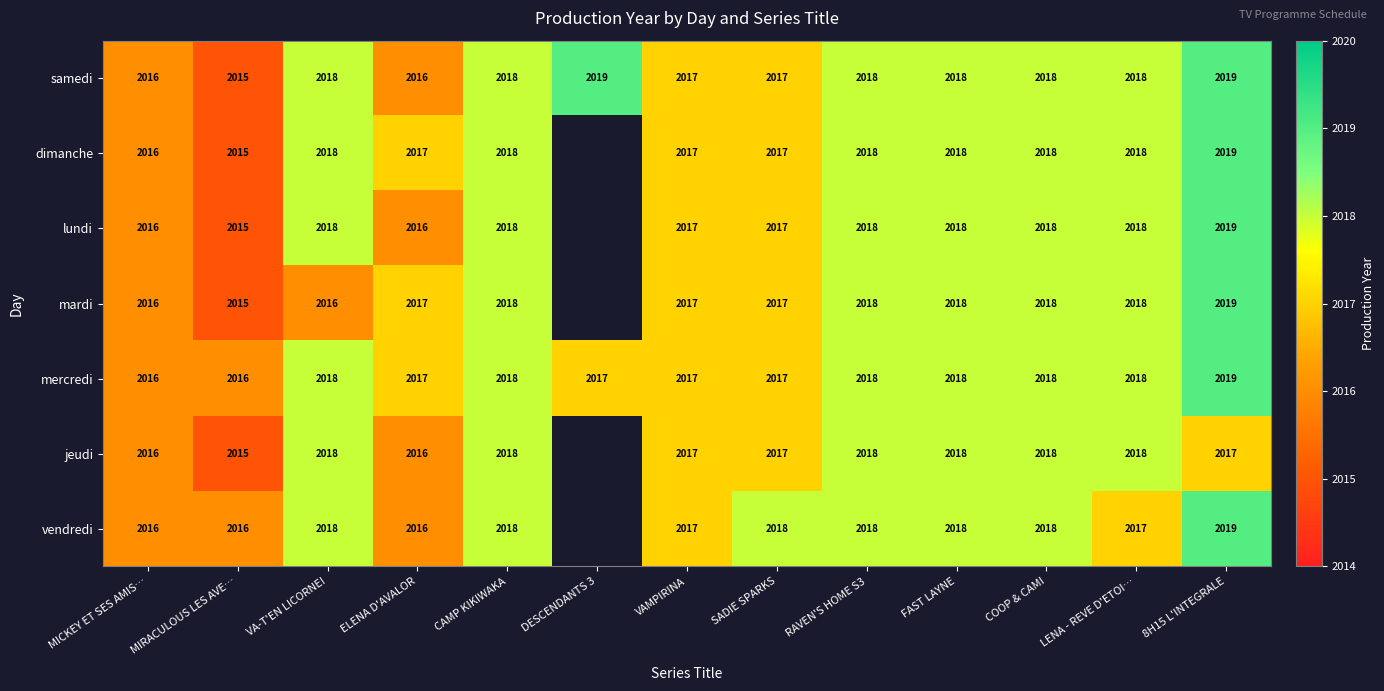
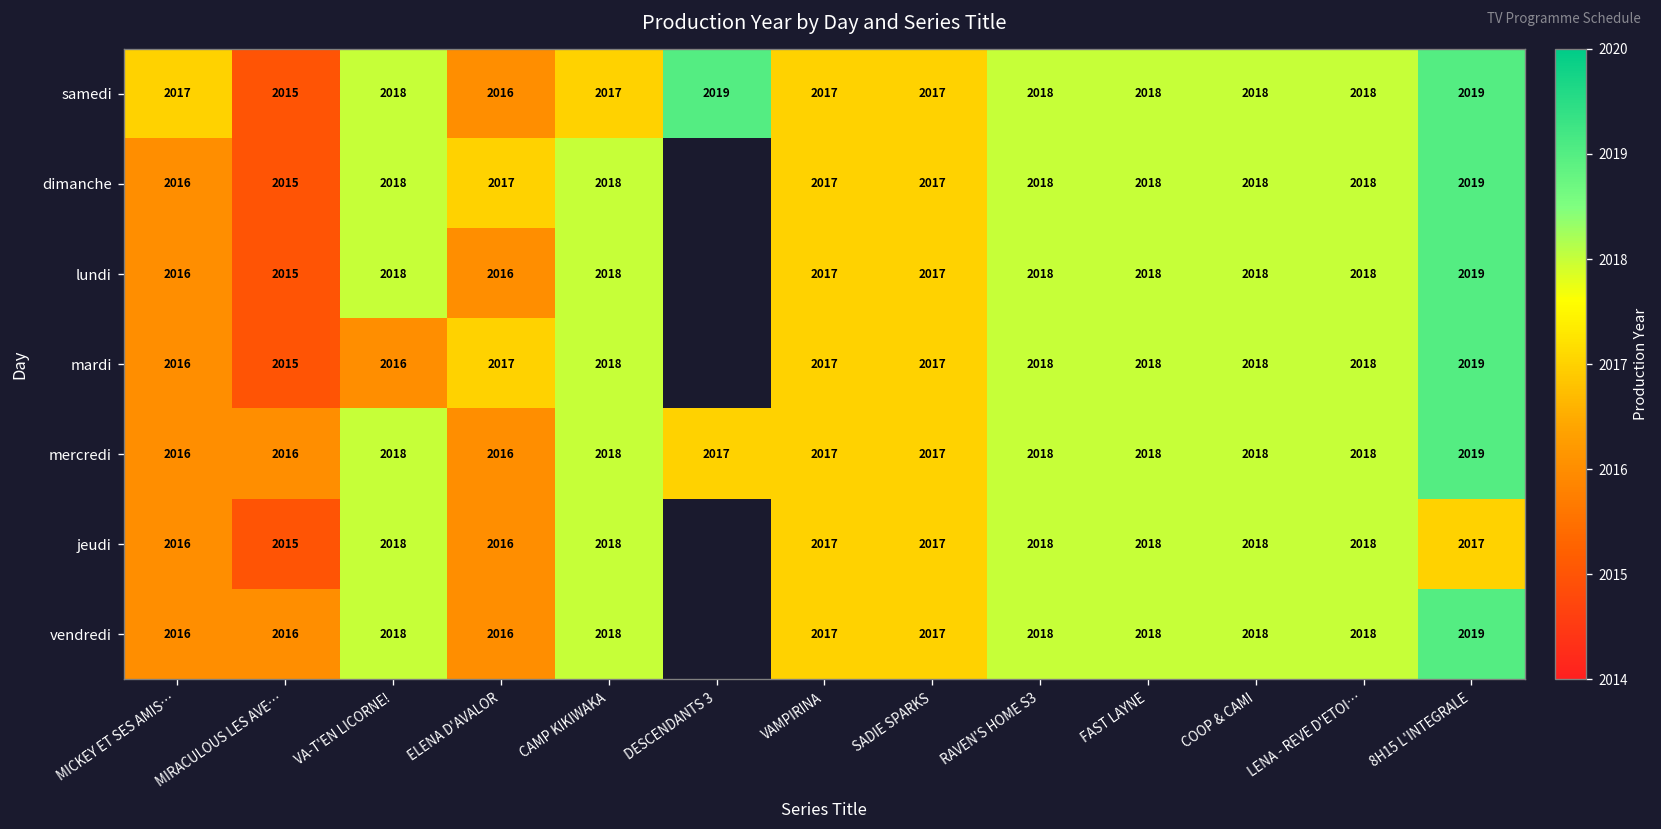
  {
    "samedi": {
-     "MICKEY ET SES AMIS…": 2016,
+     "MICKEY ET SES AMIS…": 2017,
      "MIRACULOUS LES AVE…": 2015,
      "VA-T'EN LICORNE!": 2018,
      "ELENA D'AVALOR": 2016,
-     "CAMP KIKIWAKA": 2018,
+     "CAMP KIKIWAKA": 2017,
      "DESCENDANTS 3": 2019,
      "VAMPIRINA": 2017,
      "SADIE SPARKS": 2017,
      "RAVEN'S HOME S3": 2018,
      "FAST LAYNE": 2018,
      "COOP & CAMI": 2018,
      "LENA - REVE D'ETOI…": 2018,
      "8H15 L'INTEGRALE": 2019
    },
    "dimanche": {
      "MICKEY ET SES AMIS…": 2016,
      "MIRACULOUS LES AVE…": 2015,
      "VA-T'EN LICORNE!": 2018,
      "ELENA D'AVALOR": 2017,
      "CAMP KIKIWAKA": 2018,
      "VAMPIRINA": 2017,
      "SADIE SPARKS": 2017,
      "RAVEN'S HOME S3": 2018,
      "FAST LAYNE": 2018,
      "COOP & CAMI": 2018,
      "LENA - REVE D'ETOI…": 2018,
      "8H15 L'INTEGRALE": 2019
    },
    "lundi": {
      "MICKEY ET SES AMIS…": 2016,
      "MIRACULOUS LES AVE…": 2015,
      "VA-T'EN LICORNE!": 2018,
      "ELENA D'AVALOR": 2016,
      "CAMP KIKIWAKA": 2018,
      "VAMPIRINA": 2017,
      "SADIE SPARKS": 2017,
      "RAVEN'S HOME S3": 2018,
      "FAST LAYNE": 2018,
      "COOP & CAMI": 2018,
      "LENA - REVE D'ETOI…": 2018,
      "8H15 L'INTEGRALE": 2019
    },
    "mardi": {
      "MICKEY ET SES AMIS…": 2016,
      "MIRACULOUS LES AVE…": 2015,
      "VA-T'EN LICORNE!": 2016,
      "ELENA D'AVALOR": 2017,
      "CAMP KIKIWAKA": 2018,
      "VAMPIRINA": 2017,
      "SADIE SPARKS": 2017,
      "RAVEN'S HOME S3": 2018,
      "FAST LAYNE": 2018,
      "COOP & CAMI": 2018,
      "LENA - REVE D'ETOI…": 2018,
      "8H15 L'INTEGRALE": 2019
    },
    "mercredi": {
      "MICKEY ET SES AMIS…": 2016,
      "MIRACULOUS LES AVE…": 2016,
      "VA-T'EN LICORNE!": 2018,
-     "ELENA D'AVALOR": 2017,
+     "ELENA D'AVALOR": 2016,
      "CAMP KIKIWAKA": 2018,
      "DESCENDANTS 3": 2017,
      "VAMPIRINA": 2017,
      "SADIE SPARKS": 2017,
      "RAVEN'S HOME S3": 2018,
      "FAST LAYNE": 2018,
      "COOP & CAMI": 2018,
      "LENA - REVE D'ETOI…": 2018,
      "8H15 L'INTEGRALE": 2019
    },
    "jeudi": {
      "MICKEY ET SES AMIS…": 2016,
      "MIRACULOUS LES AVE…": 2015,
      "VA-T'EN LICORNE!": 2018,
      "ELENA D'AVALOR": 2016,
      "CAMP KIKIWAKA": 2018,
      "VAMPIRINA": 2017,
      "SADIE SPARKS": 2017,
      "RAVEN'S HOME S3": 2018,
      "FAST LAYNE": 2018,
      "COOP & CAMI": 2018,
      "LENA - REVE D'ETOI…": 2018,
      "8H15 L'INTEGRALE": 2017
    },
    "vendredi": {
      "MICKEY ET SES AMIS…": 2016,
      "MIRACULOUS LES AVE…": 2016,
      "VA-T'EN LICORNE!": 2018,
      "ELENA D'AVALOR": 2016,
      "CAMP KIKIWAKA": 2018,
      "VAMPIRINA": 2017,
-     "SADIE SPARKS": 2018,
+     "SADIE SPARKS": 2017,
      "RAVEN'S HOME S3": 2018,
      "FAST LAYNE": 2018,
      "COOP & CAMI": 2018,
-     "LENA - REVE D'ETOI…": 2017,
+     "LENA - REVE D'ETOI…": 2018,
      "8H15 L'INTEGRALE": 2019
    }
  }
